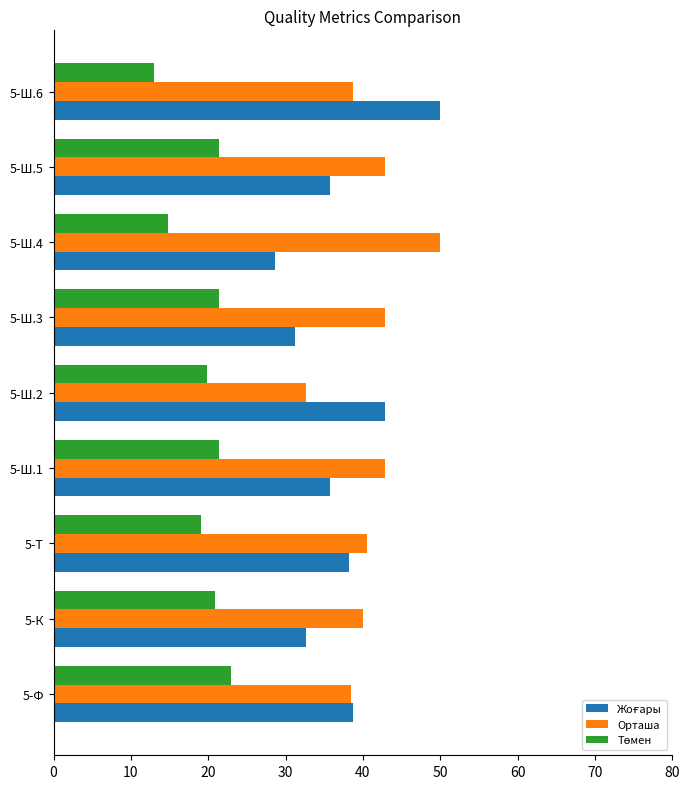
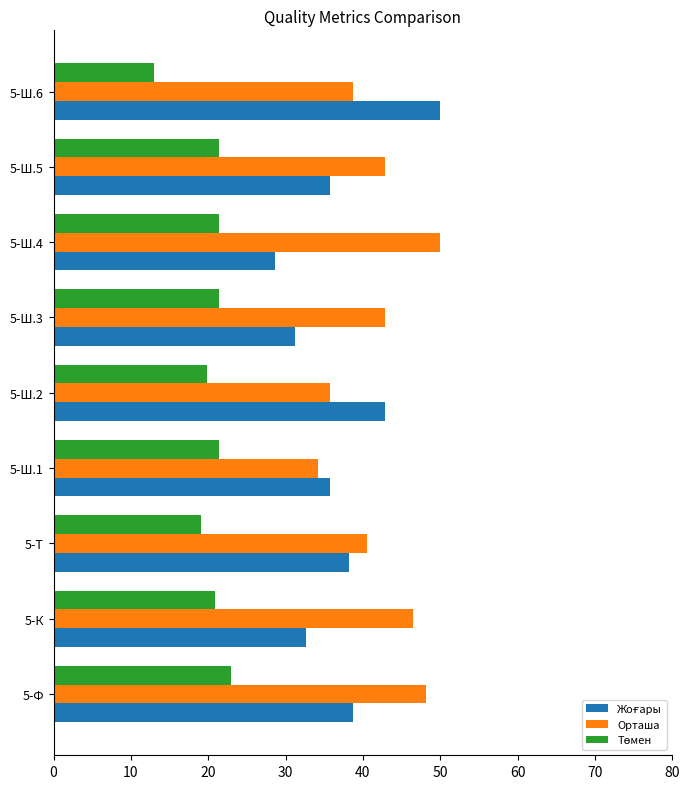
  {
    "Жоғары": {
      "5-Ш.6": 50,
      "5-Ш.5": 36,
      "5-Ш.4": 29,
      "5-Ш.3": 31,
      "5-Ш.2": 43,
      "5-Ш.1": 36,
      "5-Т": 38,
      "5-К": 33,
      "5-Ф": 39
    },
    "Орташа": {
      "5-Ш.6": 39,
      "5-Ш.5": 43,
      "5-Ш.4": 50,
      "5-Ш.3": 43,
-     "5-Ш.2": 33,
-     "5-Ш.1": 43,
+     "5-Ш.2": 36,
+     "5-Ш.1": 34,
      "5-Т": 40,
-     "5-К": 40,
-     "5-Ф": 38
+     "5-К": 46,
+     "5-Ф": 48
    },
    "Төмен": {
      "5-Ш.6": 13,
      "5-Ш.5": 21,
-     "5-Ш.4": 15,
+     "5-Ш.4": 21,
      "5-Ш.3": 21,
      "5-Ш.2": 20,
      "5-Ш.1": 21,
      "5-Т": 19,
      "5-К": 21,
      "5-Ф": 23
    }
  }
